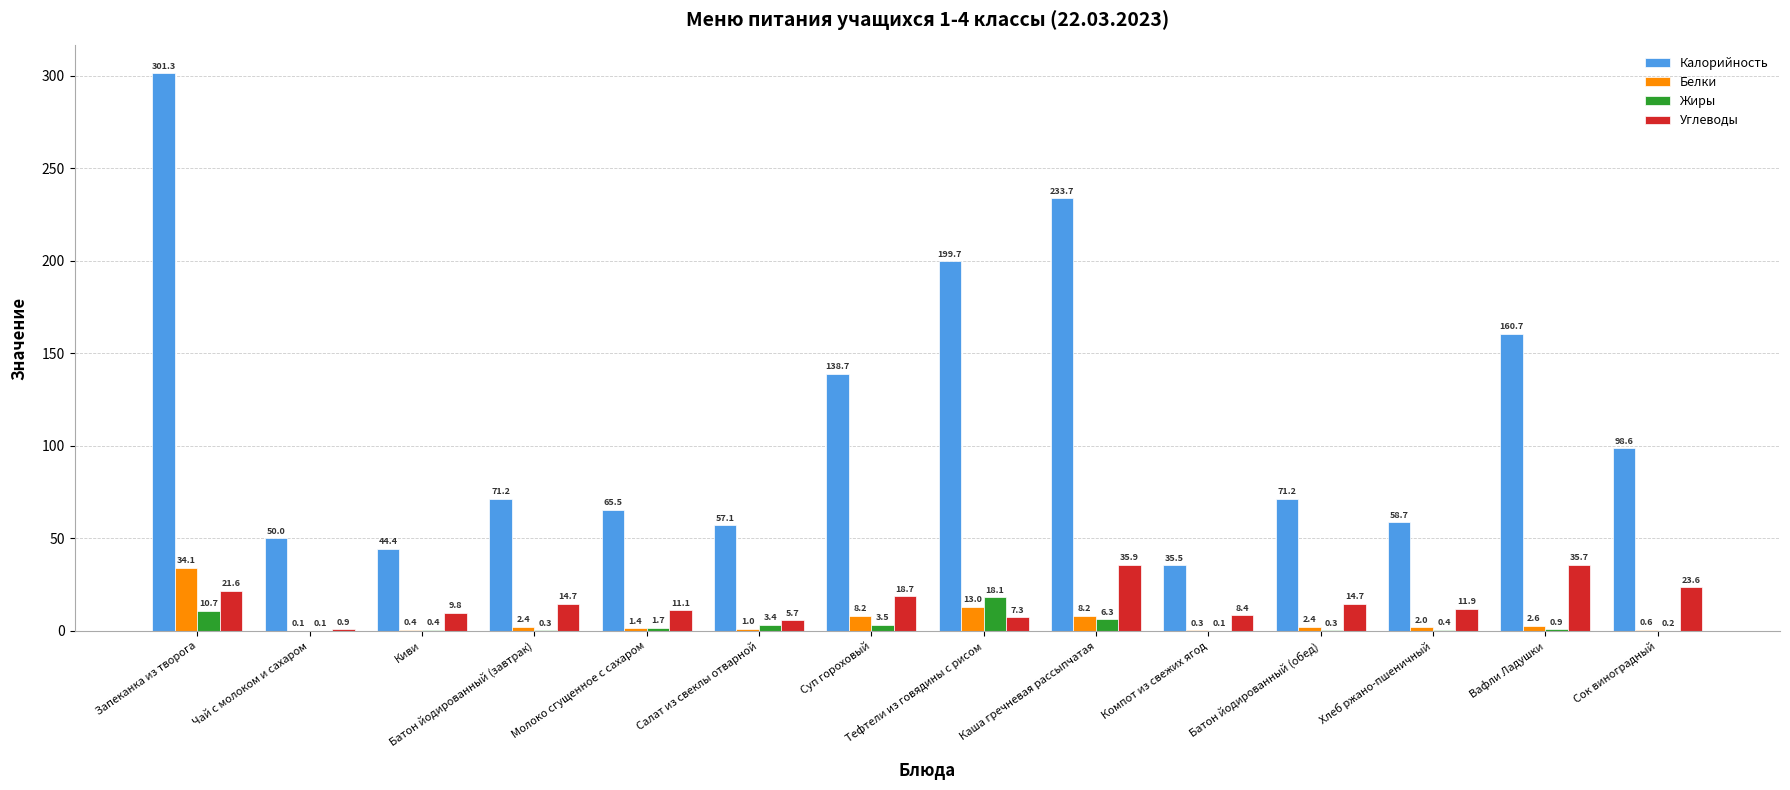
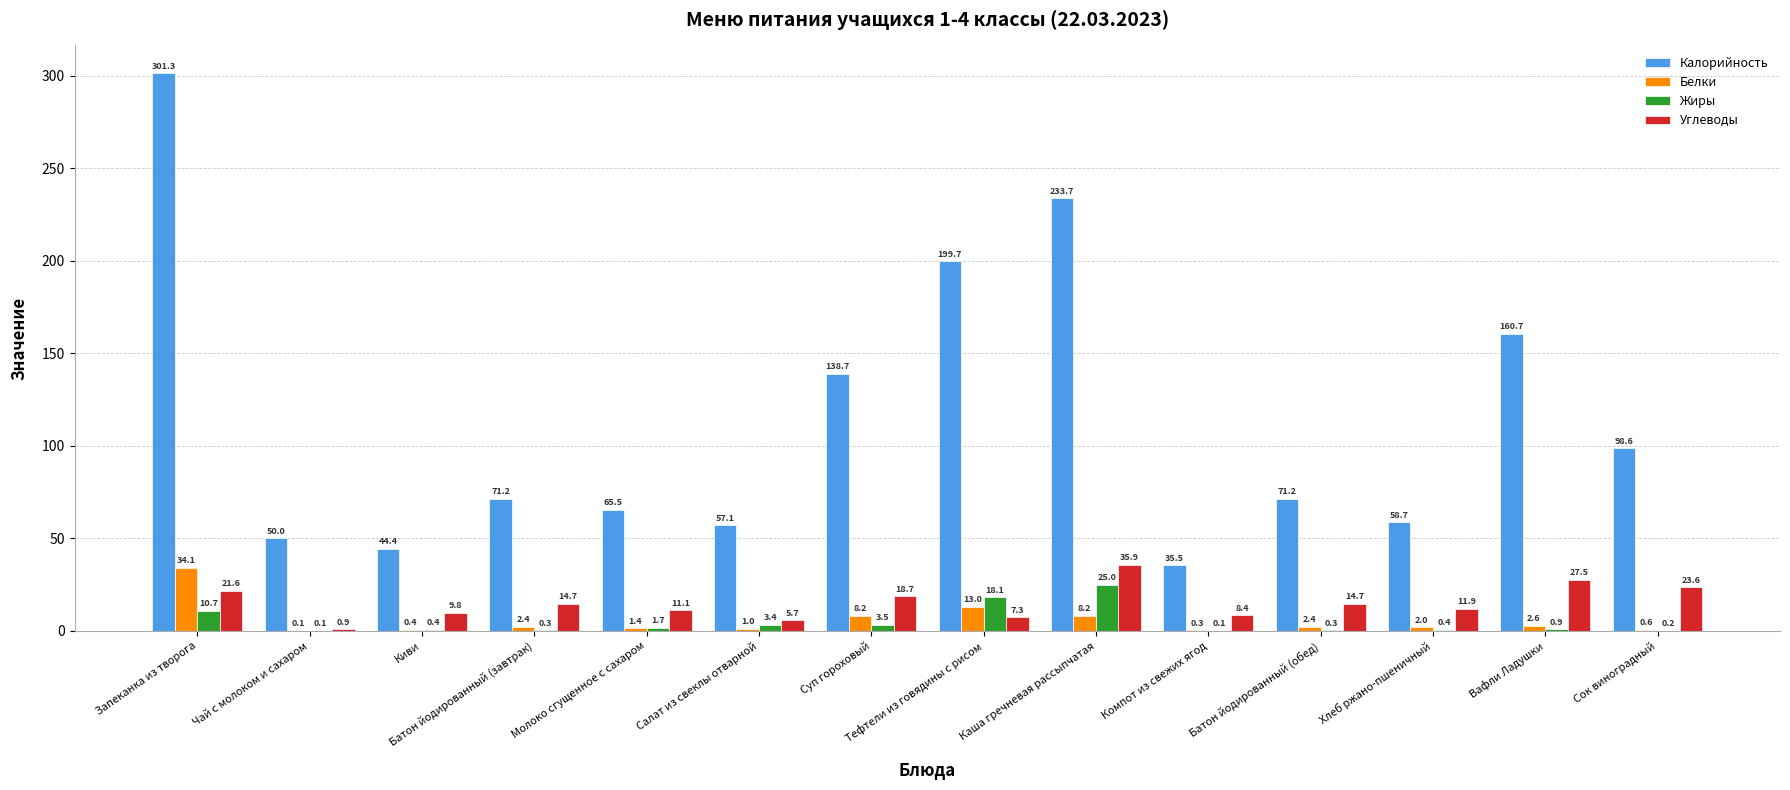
  {
    "Калорийность": {
      "Запеканка из творога": 301.3,
      "Чай с молоком и сахаром": 50.0,
      "Киви": 44.4,
      "Батон йодированный (завтрак)": 71.2,
      "Молоко сгущенное с сахаром": 65.5,
      "Салат из свеклы отварной": 57.1,
      "Суп гороховый": 138.7,
      "Тефтели из говядины с рисом": 199.7,
      "Каша гречневая рассыпчатая": 233.7,
      "Компот из свежих ягод": 35.5,
      "Батон йодированный (обед)": 71.2,
      "Хлеб ржано-пшеничный": 58.7,
      "Вафли Ладушки": 160.7,
      "Сок виноградный": 98.6
    },
    "Белки": {
      "Запеканка из творога": 34.1,
      "Чай с молоком и сахаром": 0.1,
      "Киви": 0.4,
      "Батон йодированный (завтрак)": 2.4,
      "Молоко сгущенное с сахаром": 1.4,
      "Салат из свеклы отварной": 1.0,
      "Суп гороховый": 8.2,
      "Тефтели из говядины с рисом": 13.0,
      "Каша гречневая рассыпчатая": 8.2,
      "Компот из свежих ягод": 0.3,
      "Батон йодированный (обед)": 2.4,
      "Хлеб ржано-пшеничный": 2.0,
      "Вафли Ладушки": 2.6,
      "Сок виноградный": 0.6
    },
    "Жиры": {
      "Запеканка из творога": 10.7,
      "Чай с молоком и сахаром": 0.1,
      "Киви": 0.4,
      "Батон йодированный (завтрак)": 0.3,
      "Молоко сгущенное с сахаром": 1.7,
      "Салат из свеклы отварной": 3.4,
      "Суп гороховый": 3.5,
      "Тефтели из говядины с рисом": 18.1,
-     "Каша гречневая рассыпчатая": 6.3,
+     "Каша гречневая рассыпчатая": 25.0,
      "Компот из свежих ягод": 0.1,
      "Батон йодированный (обед)": 0.3,
      "Хлеб ржано-пшеничный": 0.4,
      "Вафли Ладушки": 0.9,
      "Сок виноградный": 0.2
    },
    "Углеводы": {
      "Запеканка из творога": 21.6,
      "Чай с молоком и сахаром": 0.9,
      "Киви": 9.8,
      "Батон йодированный (завтрак)": 14.7,
      "Молоко сгущенное с сахаром": 11.1,
      "Салат из свеклы отварной": 5.7,
      "Суп гороховый": 18.7,
      "Тефтели из говядины с рисом": 7.3,
      "Каша гречневая рассыпчатая": 35.9,
      "Компот из свежих ягод": 8.4,
      "Батон йодированный (обед)": 14.7,
      "Хлеб ржано-пшеничный": 11.9,
-     "Вафли Ладушки": 35.7,
+     "Вафли Ладушки": 27.5,
      "Сок виноградный": 23.6
    }
  }
